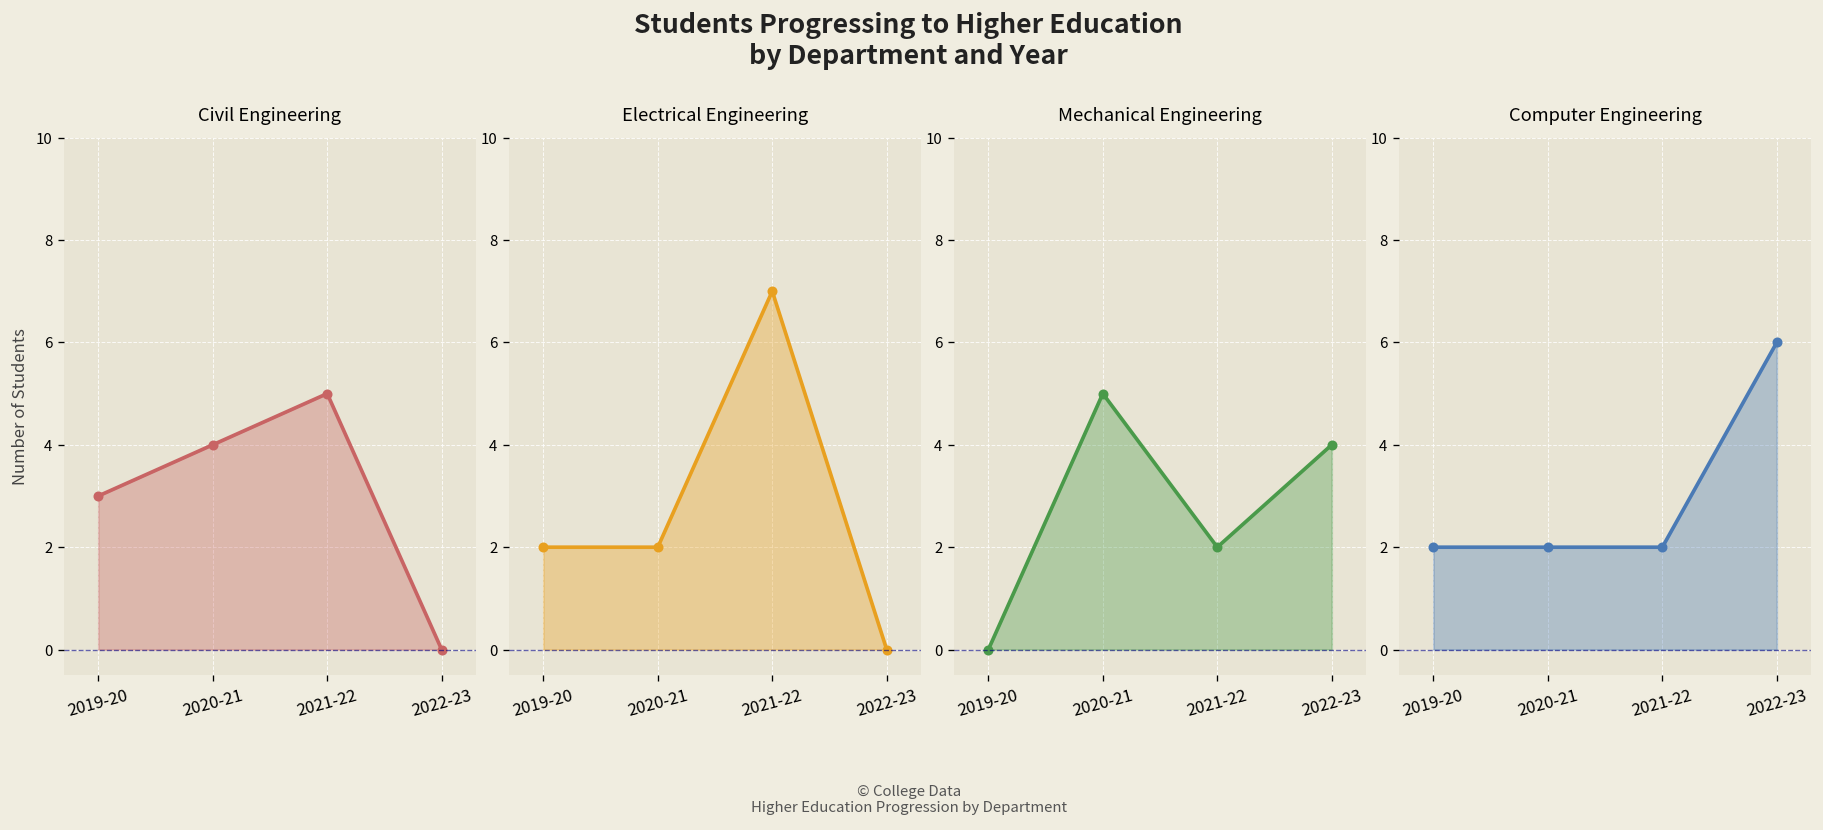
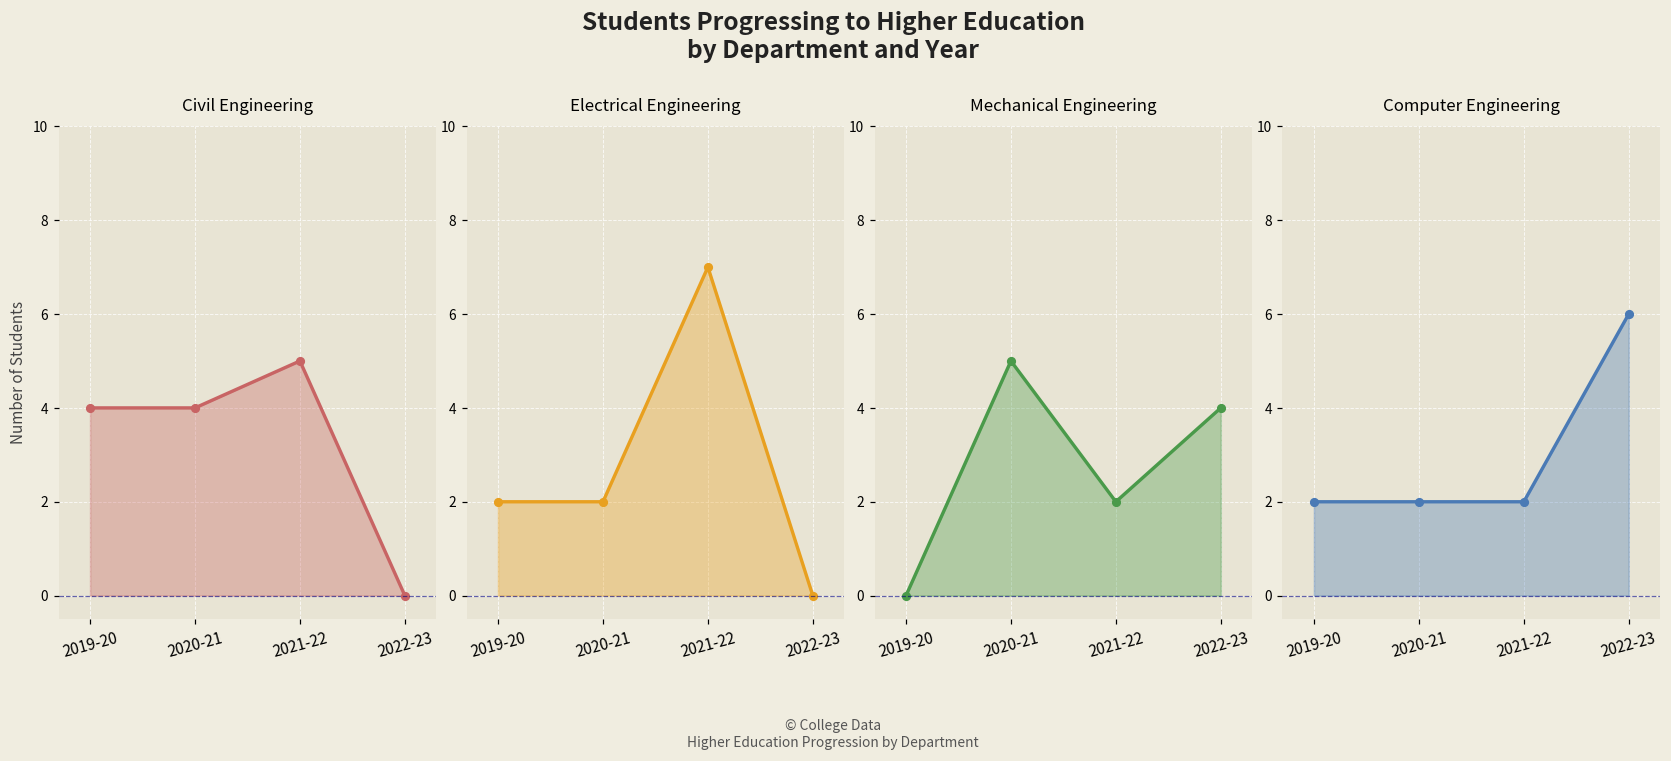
  {
    "Civil Engineering": {
-     "2019-20": 3,
+     "2019-20": 4,
      "2020-21": 4,
      "2021-22": 5,
      "2022-23": 0
    },
    "Electrical Engineering": {
      "2019-20": 2.0,
      "2020-21": 2.0,
      "2021-22": 7.0,
      "2022-23": 0.0
    },
    "Mechanical Engineering": {
      "2019-20": 0.0,
      "2020-21": 5.0,
      "2021-22": 2.0,
      "2022-23": 4.0
    },
    "Computer Engineering": {
      "2019-20": 2.0,
      "2020-21": 2.0,
      "2021-22": 2.0,
      "2022-23": 6.0
    }
  }
